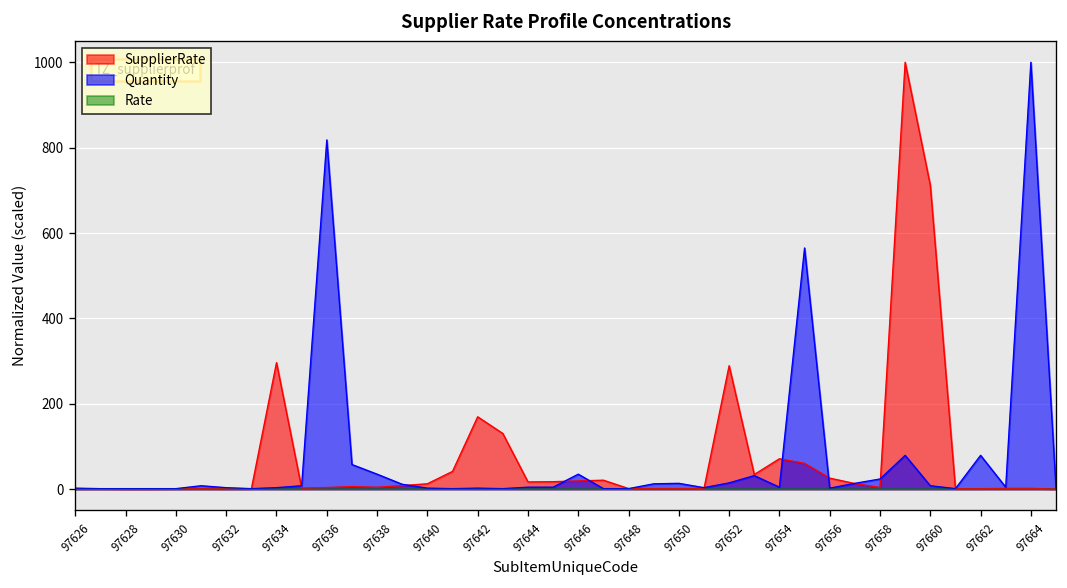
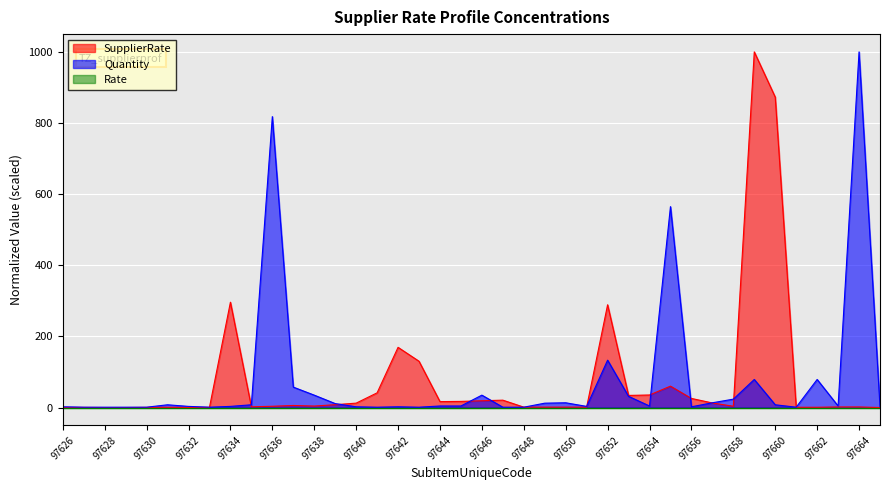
  {
    "SupplierRate": {
      "97634": 300,
      "97640": 10,
      "97642": 170,
      "97644": 20,
      "97646": 20,
      "97652": 290,
-     "97654": 70,
+     "97654": 40,
      "97656": 30,
-     "97660": 710
+     "97660": 870
    },
    "Quantity": {
      "97636": 820,
      "97638": 40,
      "97646": 40,
      "97650": 10,
-     "97652": 10,
+     "97652": 130,
      "97658": 20,
      "97660": 10,
      "97662": 80,
      "97664": 1000
    },
    "Rate": {
      "97646": 0,
      "97652": 0,
      "97660": 0
    }
  }
